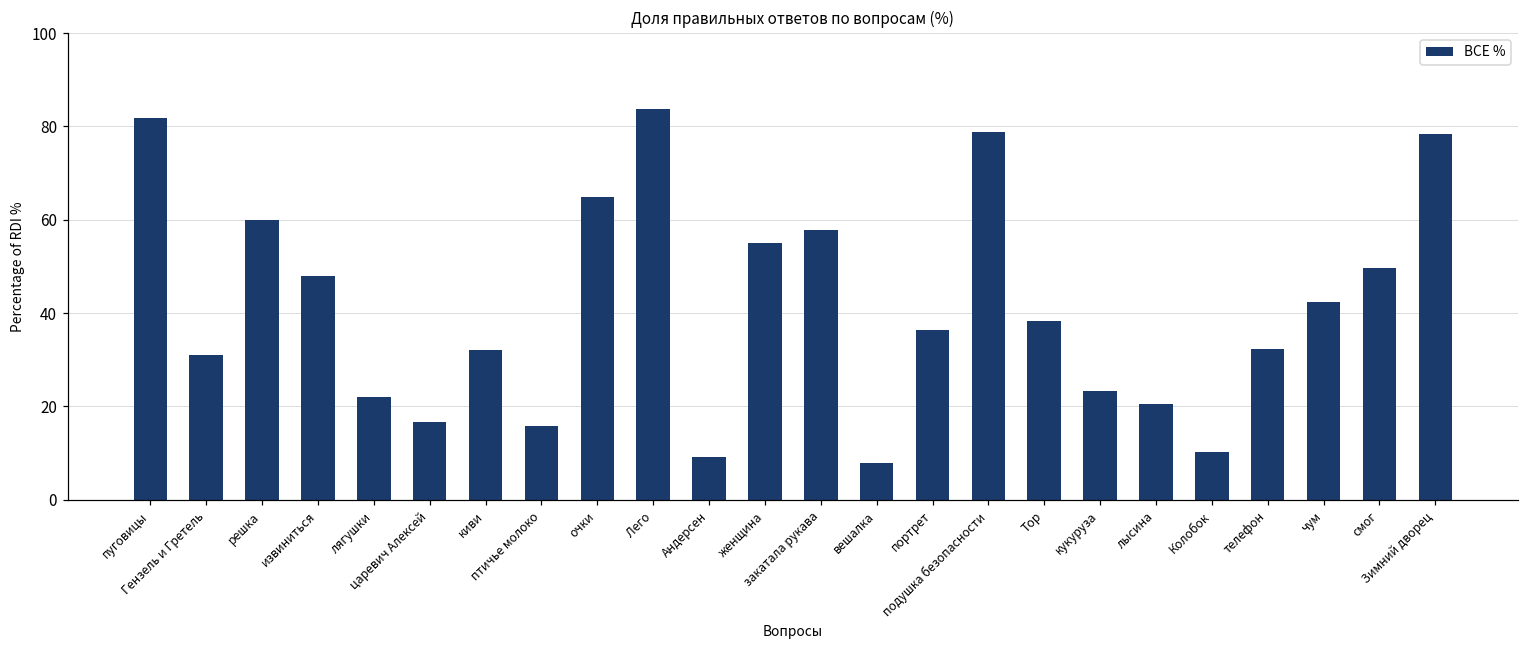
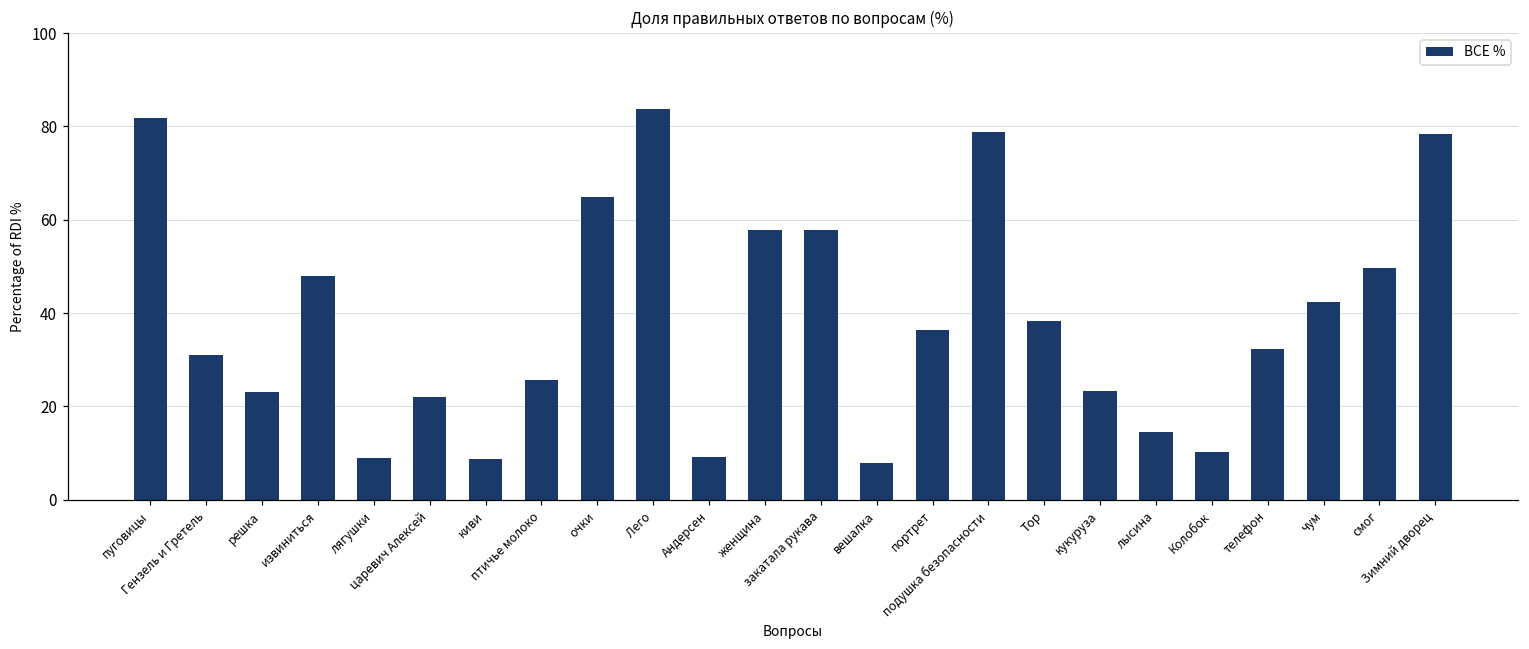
  {
    "пуговицы": 82,
    "Гензель и Гретель": 31,
-   "решка": 60,
+   "решка": 23,
    "извиниться": 48,
-   "лягушки": 22,
-   "царевич Алексей": 17,
-   "киви": 32,
-   "птичье молоко": 16,
+   "лягушки": 9,
+   "царевич Алексей": 22,
+   "киви": 9,
+   "птичье молоко": 26,
    "очки": 65,
    "Лего": 84,
    "Андерсен": 9,
-   "женщина": 55,
+   "женщина": 58,
    "закатала рукава": 58,
    "вешалка": 8,
    "портрет": 36,
    "подушка безопасности": 79,
    "Тор": 38,
    "кукуруза": 23,
-   "лысина": 21,
+   "лысина": 15,
    "Колобок": 10,
    "телефон": 32,
    "чум": 42,
    "смог": 50,
    "Зимний дворец": 78
  }
